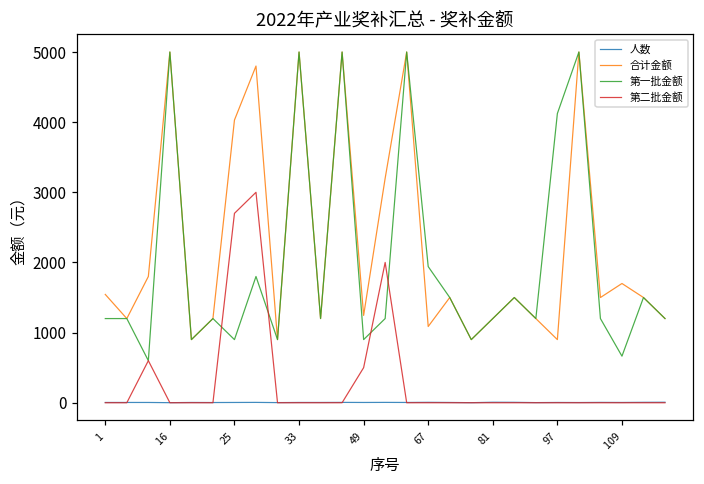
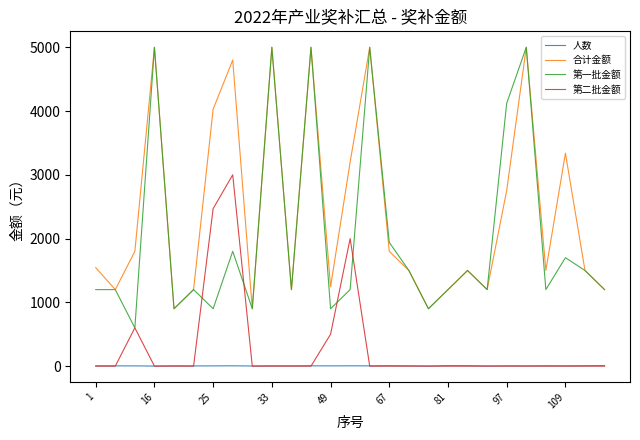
  {
    "人数": {
      "25": 0,
      "49": 0
    },
    "合计金额": {
      "1": 1500,
      "25": 4000,
      "49": 1200,
-     "67": 1100,
-     "97": 900,
-     "109": 1700
+     "67": 1800,
+     "97": 2800,
+     "109": 3300
    },
    "第一批金额": {
      "1": 1200,
      "25": 900,
      "49": 900,
      "67": 1900,
      "97": 4100,
-     "109": 700
+     "109": 1700
    },
    "第二批金额": {
-     "25": 2700,
+     "25": 2500,
      "49": 500
    }
  }
